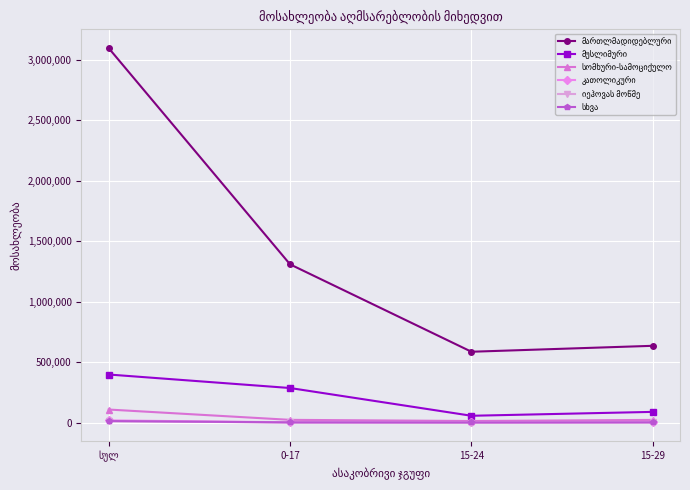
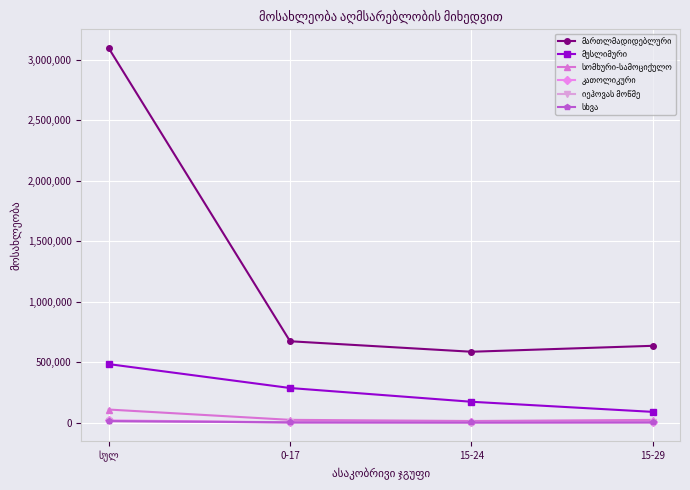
  {
    "მართლმადიდებლური": {
      "სულ": "3,100,000",
-     "0-17": "1,310,000",
+     "0-17": "670,000",
      "15-24": "590,000",
      "15-29": "640,000"
    },
    "მუსლიმური": {
-     "სულ": "400,000",
+     "სულ": "480,000",
      "0-17": "290,000",
-     "15-24": "60,000",
+     "15-24": "170,000",
      "15-29": "90,000"
    }
  }
